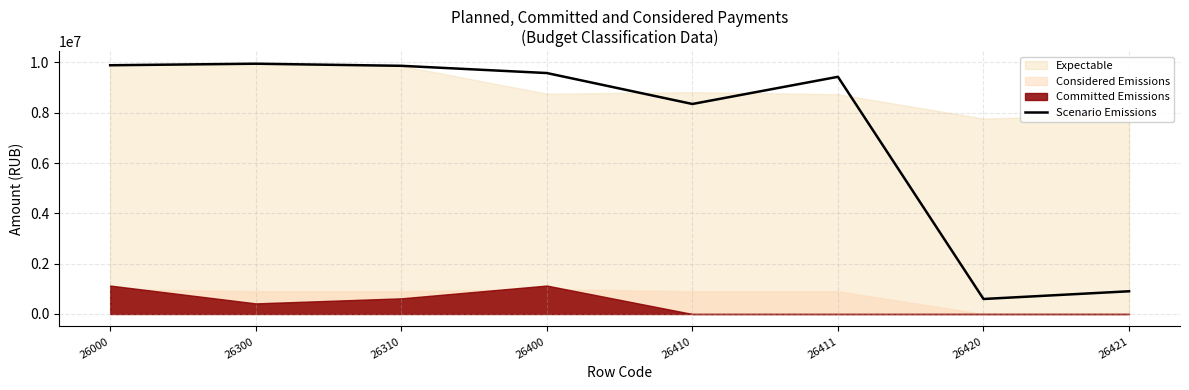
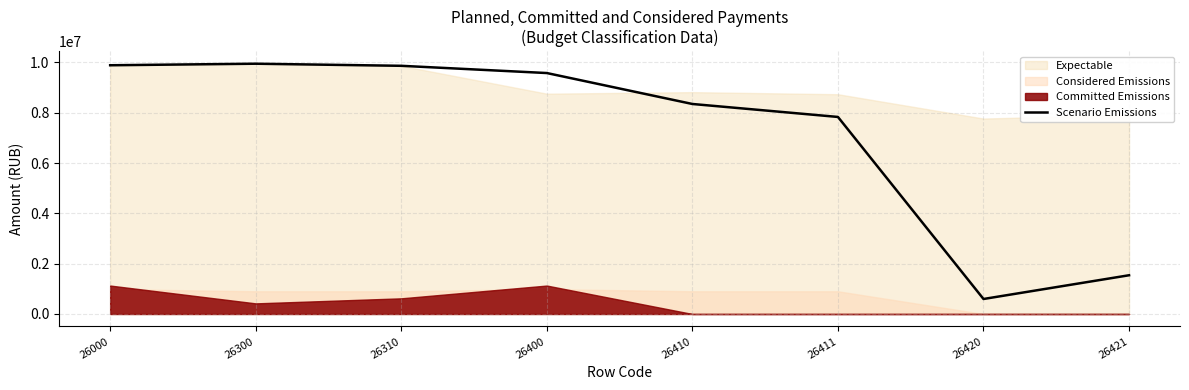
  {
    "Scenario Emissions": {
      "26400": 9600000,
      "26410": 8300000,
-     "26411": 9400000,
+     "26411": 7800000,
      "26420": 600000,
-     "26421": 900000
+     "26421": 1500000
    },
    "Committed Emissions": {
      "26000": 1100000,
      "26300": 400000,
      "26310": 600000,
      "26400": 1100000,
      "26410": 0,
      "26411": 0
    }
  }
